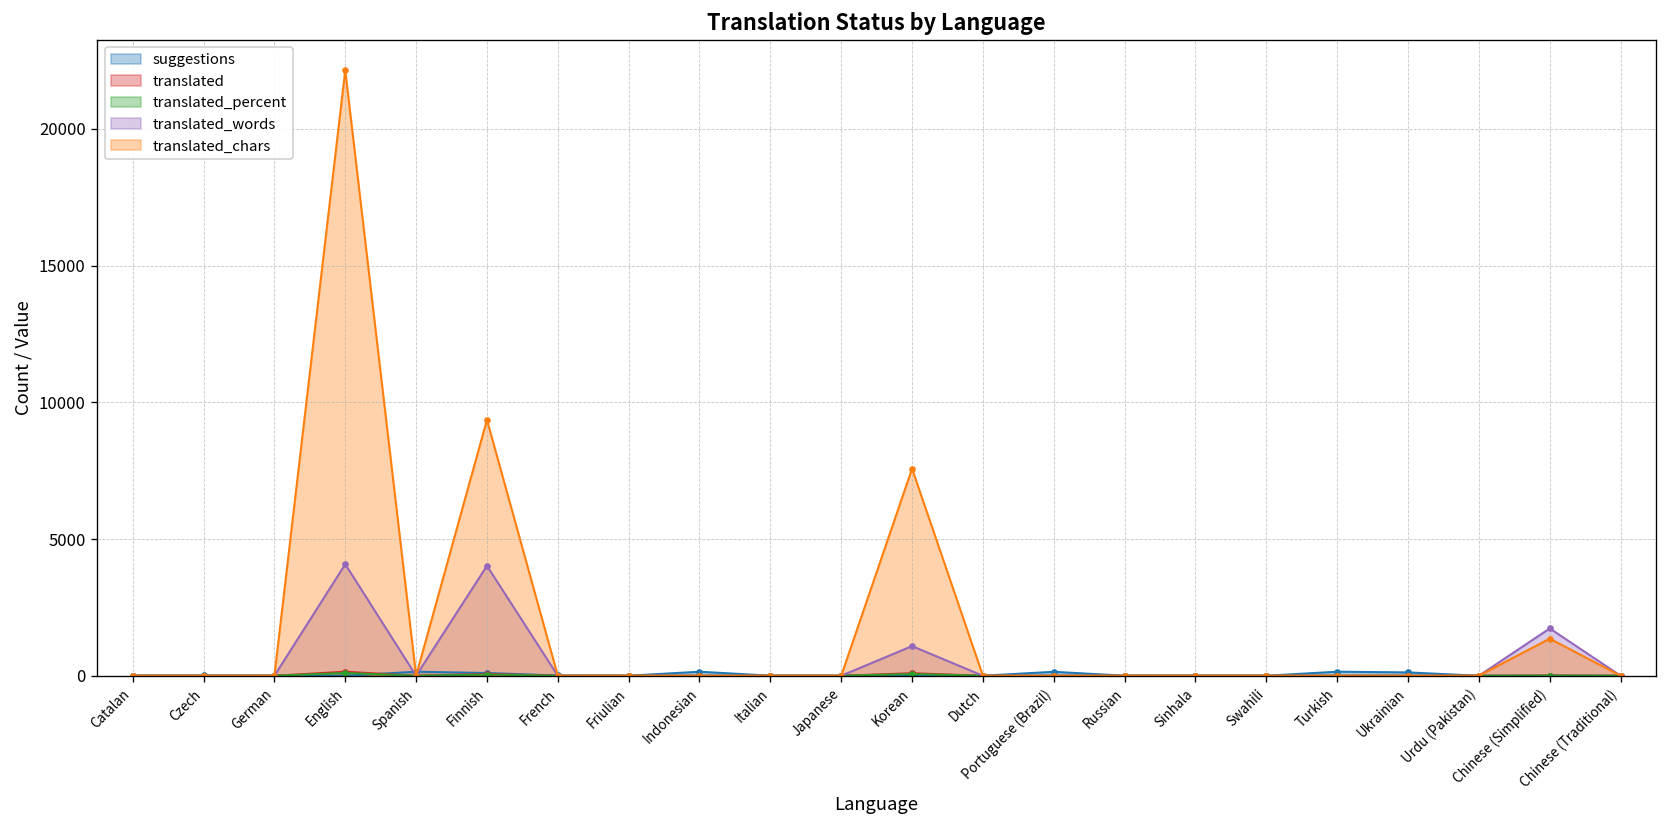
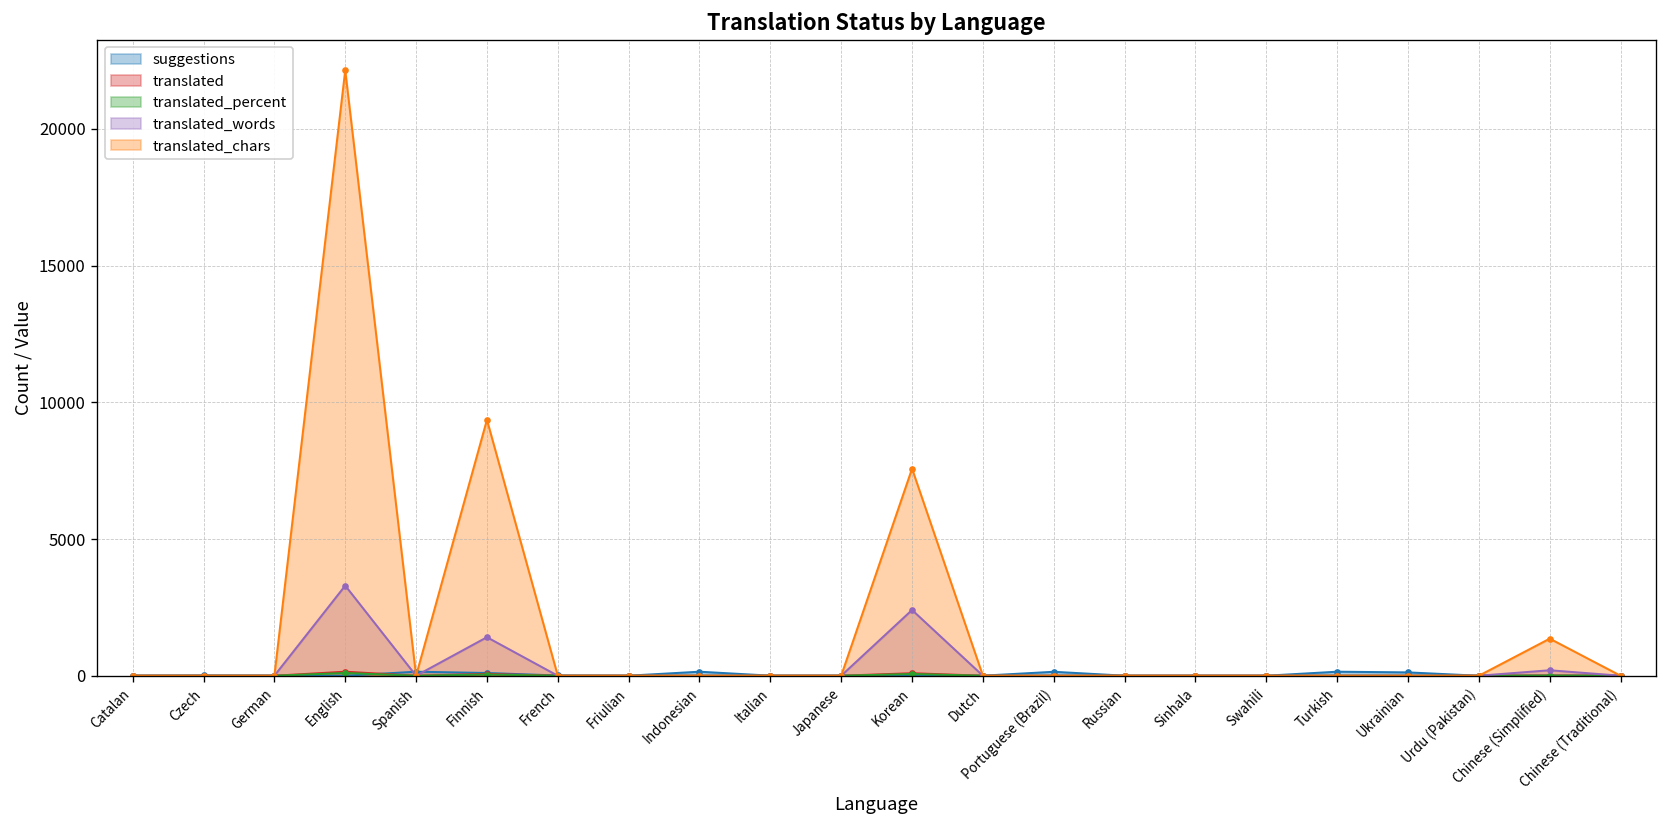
  {
    "suggestions": {
      "Spanish": 100,
      "Indonesian": 100,
      "Portuguese (Brazil)": 100,
      "Turkish": 100,
      "Ukrainian": 100
    },
    "translated_words": {
-     "English": 4100,
-     "Finnish": 4000,
-     "Korean": 1100,
-     "Chinese (Simplified)": 1700
+     "English": 3300,
+     "Finnish": 1400,
+     "Korean": 2400,
+     "Chinese (Simplified)": 200
    }
  }
